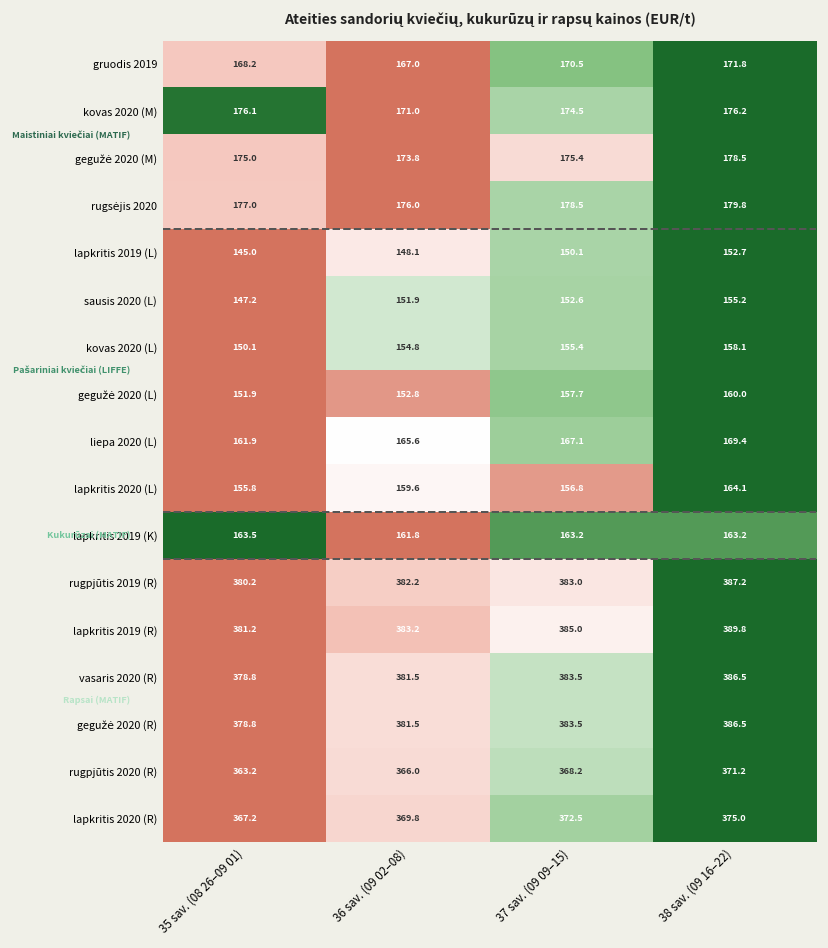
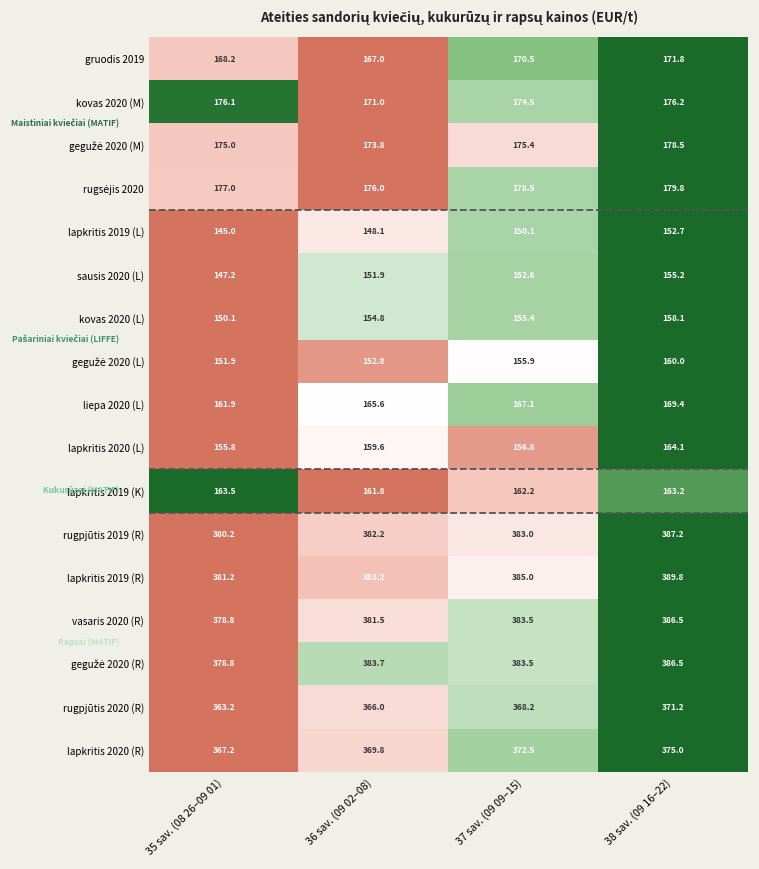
  {
    "gruodis 2019": {
      "35 sav. (08 26–09 01)": 168.2,
      "36 sav. (09 02–08)": 167.0,
      "37 sav. (09 09–15)": 170.5,
      "38 sav. (09 16–22)": 171.8
    },
    "kovas 2020 (M)": {
      "35 sav. (08 26–09 01)": 176.1,
      "36 sav. (09 02–08)": 171.0,
      "37 sav. (09 09–15)": 174.5,
      "38 sav. (09 16–22)": 176.2
    },
    "gegužė 2020 (M)": {
      "35 sav. (08 26–09 01)": 175.0,
      "36 sav. (09 02–08)": 173.8,
      "37 sav. (09 09–15)": 175.4,
      "38 sav. (09 16–22)": 178.5
    },
    "rugsėjis 2020": {
      "35 sav. (08 26–09 01)": 177.0,
      "36 sav. (09 02–08)": 176.0,
      "37 sav. (09 09–15)": 178.5,
      "38 sav. (09 16–22)": 179.8
    },
    "lapkritis 2019 (L)": {
      "35 sav. (08 26–09 01)": 145.0,
      "36 sav. (09 02–08)": 148.1,
      "37 sav. (09 09–15)": 150.1,
      "38 sav. (09 16–22)": 152.7
    },
    "sausis 2020 (L)": {
      "35 sav. (08 26–09 01)": 147.2,
      "36 sav. (09 02–08)": 151.9,
      "37 sav. (09 09–15)": 152.6,
      "38 sav. (09 16–22)": 155.2
    },
    "kovas 2020 (L)": {
      "35 sav. (08 26–09 01)": 150.1,
      "36 sav. (09 02–08)": 154.8,
      "37 sav. (09 09–15)": 155.4,
      "38 sav. (09 16–22)": 158.1
    },
    "gegužė 2020 (L)": {
      "35 sav. (08 26–09 01)": 151.9,
      "36 sav. (09 02–08)": 152.8,
-     "37 sav. (09 09–15)": 157.7,
+     "37 sav. (09 09–15)": 155.9,
      "38 sav. (09 16–22)": 160.0
    },
    "liepa 2020 (L)": {
      "35 sav. (08 26–09 01)": 161.9,
      "36 sav. (09 02–08)": 165.6,
      "37 sav. (09 09–15)": 167.1,
      "38 sav. (09 16–22)": 169.4
    },
    "lapkritis 2020 (L)": {
      "35 sav. (08 26–09 01)": 155.8,
      "36 sav. (09 02–08)": 159.6,
      "37 sav. (09 09–15)": 156.8,
      "38 sav. (09 16–22)": 164.1
    },
    "lapkritis 2019 (K)": {
      "35 sav. (08 26–09 01)": 163.5,
      "36 sav. (09 02–08)": 161.8,
-     "37 sav. (09 09–15)": 163.2,
+     "37 sav. (09 09–15)": 162.2,
      "38 sav. (09 16–22)": 163.2
    },
    "rugpjūtis 2019 (R)": {
      "35 sav. (08 26–09 01)": 380.2,
      "36 sav. (09 02–08)": 382.2,
      "37 sav. (09 09–15)": 383.0,
      "38 sav. (09 16–22)": 387.2
    },
    "lapkritis 2019 (R)": {
      "35 sav. (08 26–09 01)": 381.2,
      "36 sav. (09 02–08)": 383.2,
      "37 sav. (09 09–15)": 385.0,
      "38 sav. (09 16–22)": 389.8
    },
    "vasaris 2020 (R)": {
      "35 sav. (08 26–09 01)": 378.8,
      "36 sav. (09 02–08)": 381.5,
      "37 sav. (09 09–15)": 383.5,
      "38 sav. (09 16–22)": 386.5
    },
    "gegužė 2020 (R)": {
      "35 sav. (08 26–09 01)": 378.8,
-     "36 sav. (09 02–08)": 381.5,
+     "36 sav. (09 02–08)": 383.7,
      "37 sav. (09 09–15)": 383.5,
      "38 sav. (09 16–22)": 386.5
    },
    "rugpjūtis 2020 (R)": {
      "35 sav. (08 26–09 01)": 363.2,
      "36 sav. (09 02–08)": 366.0,
      "37 sav. (09 09–15)": 368.2,
      "38 sav. (09 16–22)": 371.2
    },
    "lapkritis 2020 (R)": {
      "35 sav. (08 26–09 01)": 367.2,
      "36 sav. (09 02–08)": 369.8,
      "37 sav. (09 09–15)": 372.5,
      "38 sav. (09 16–22)": 375.0
    }
  }
